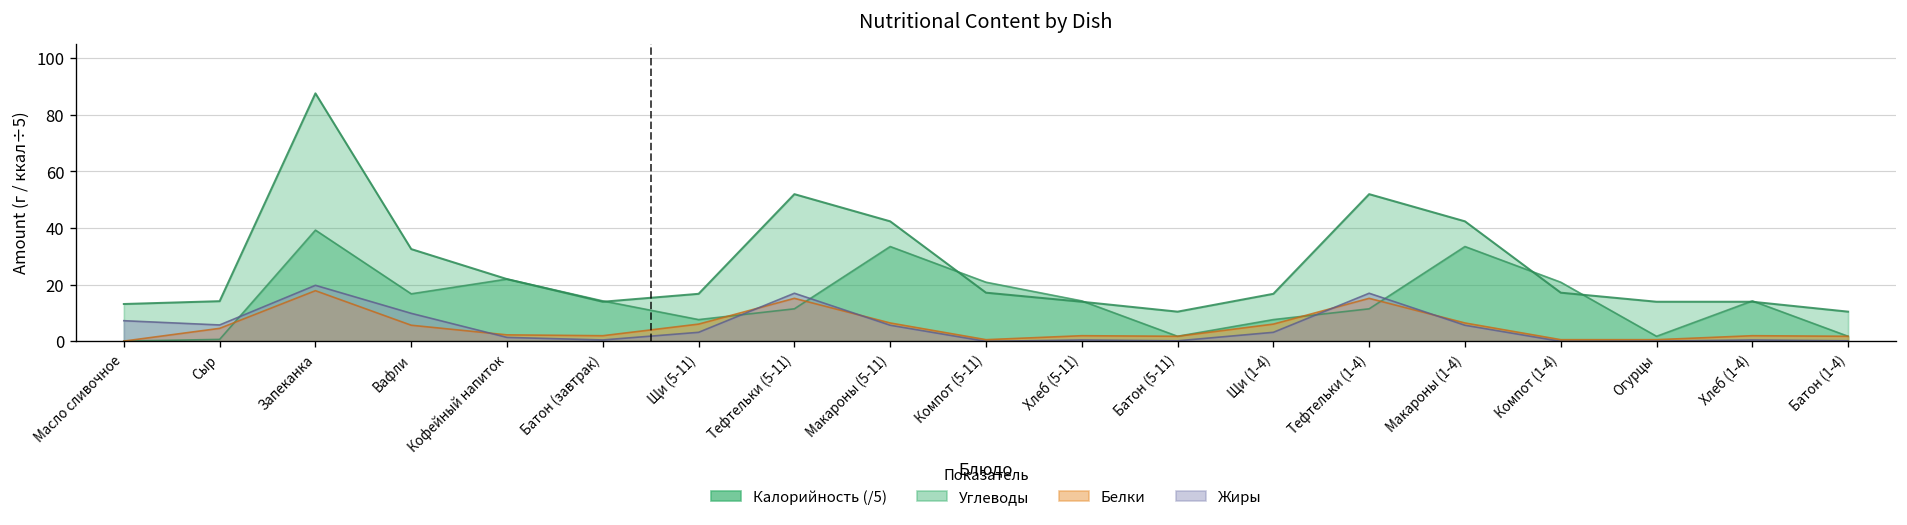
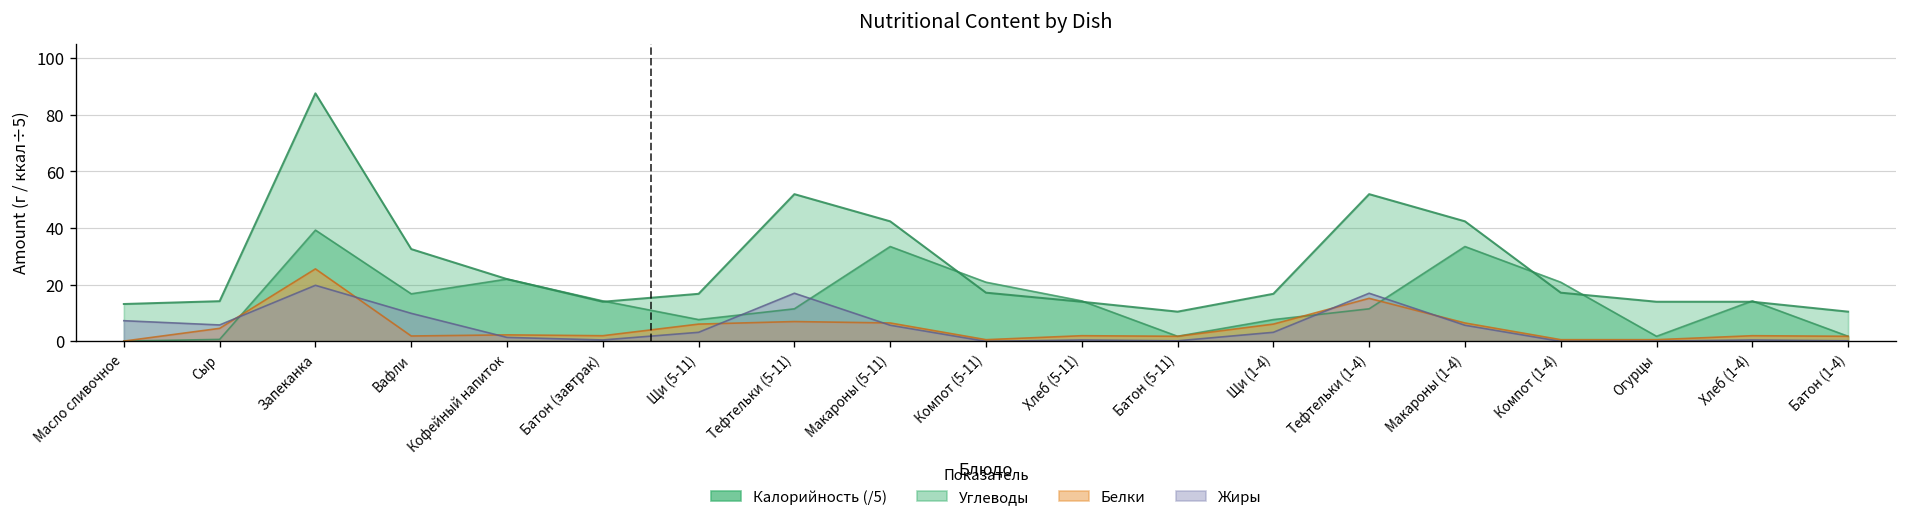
  {
    "Белки": {
      "Сыр": 5,
-     "Запеканка": 18,
-     "Вафли": 6,
+     "Запеканка": 26,
+     "Вафли": 2,
      "Батон (завтрак)": 2,
      "Щи (5-11)": 6,
-     "Тефтельки (5-11)": 15,
+     "Тефтельки (5-11)": 7,
      "Хлеб (5-11)": 2,
      "Щи (1-4)": 6,
      "Тефтельки (1-4)": 15,
      "Хлеб (1-4)": 2
    }
  }
